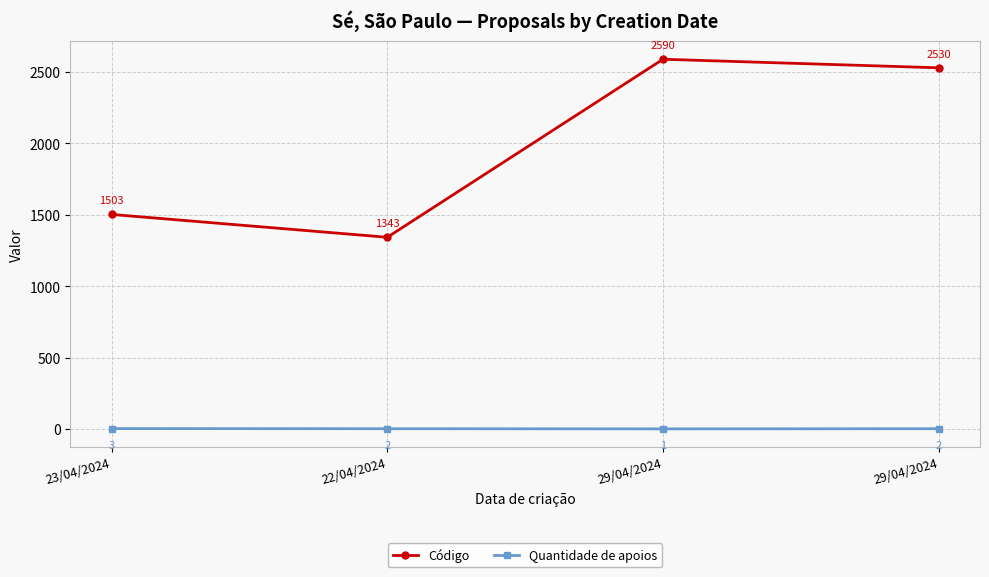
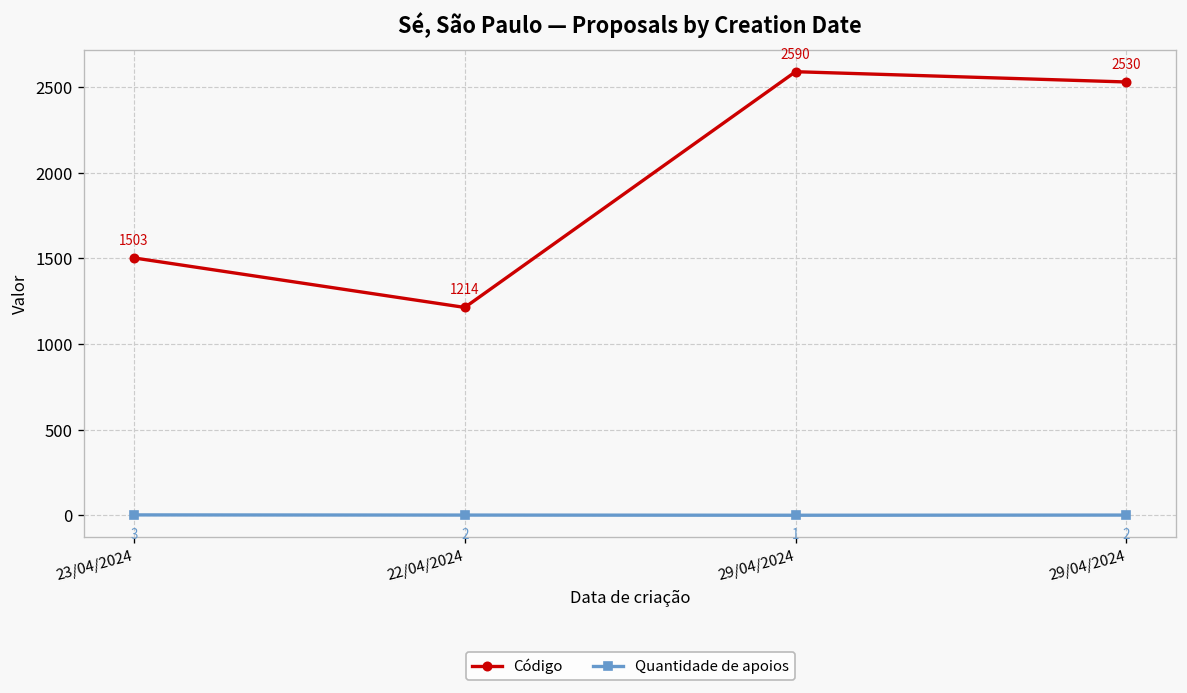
  {
    "Código": {
      "23/04/2024": 1503,
-     "22/04/2024": 1343
+     "22/04/2024": 1214
    },
    "Quantidade de apoios": {
      "23/04/2024": 3,
      "22/04/2024": 2
    }
  }
